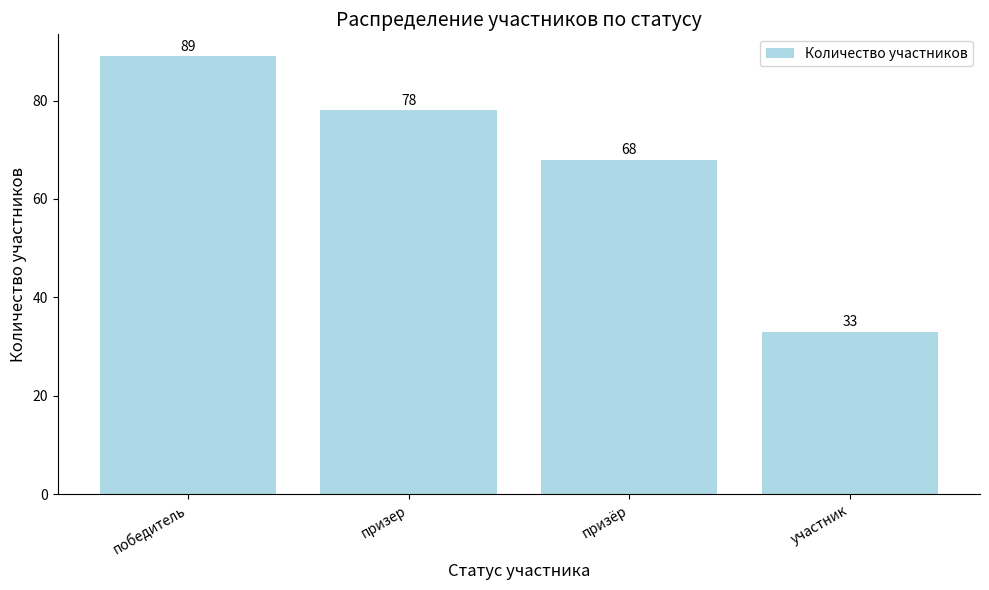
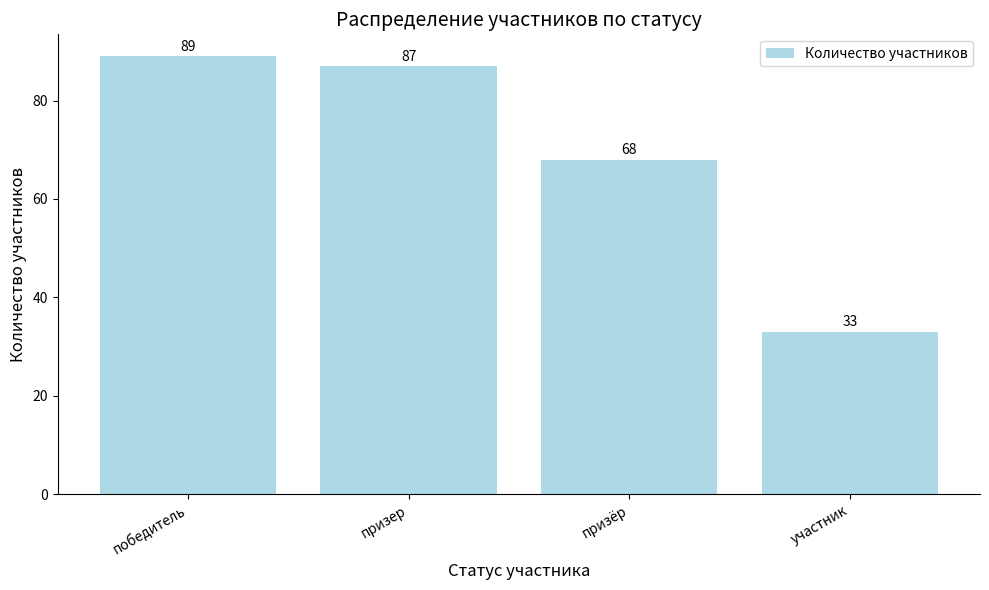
  {
    "победитель": 89,
-   "призер": 78,
+   "призер": 87,
    "призёр": 68,
    "участник": 33
  }
